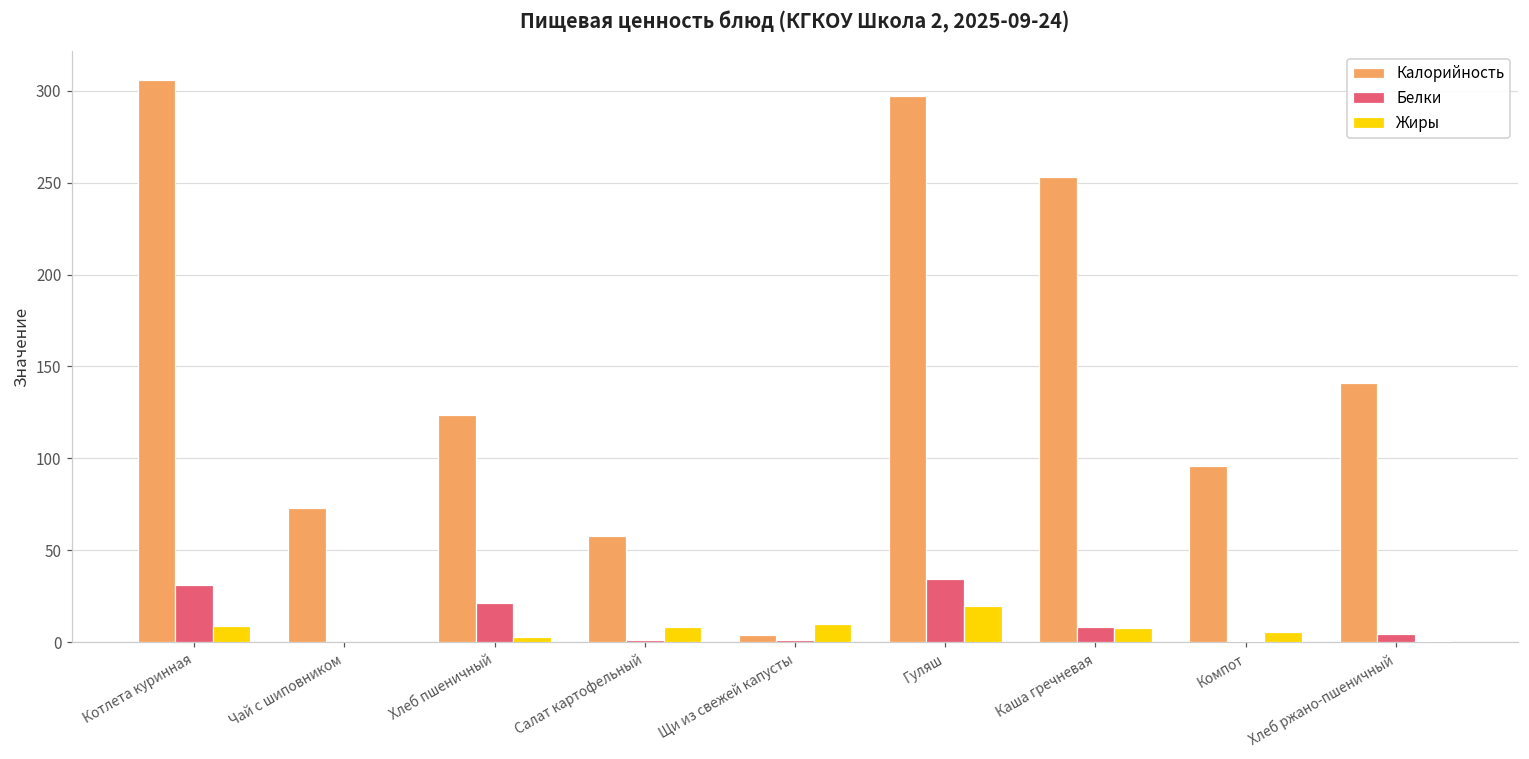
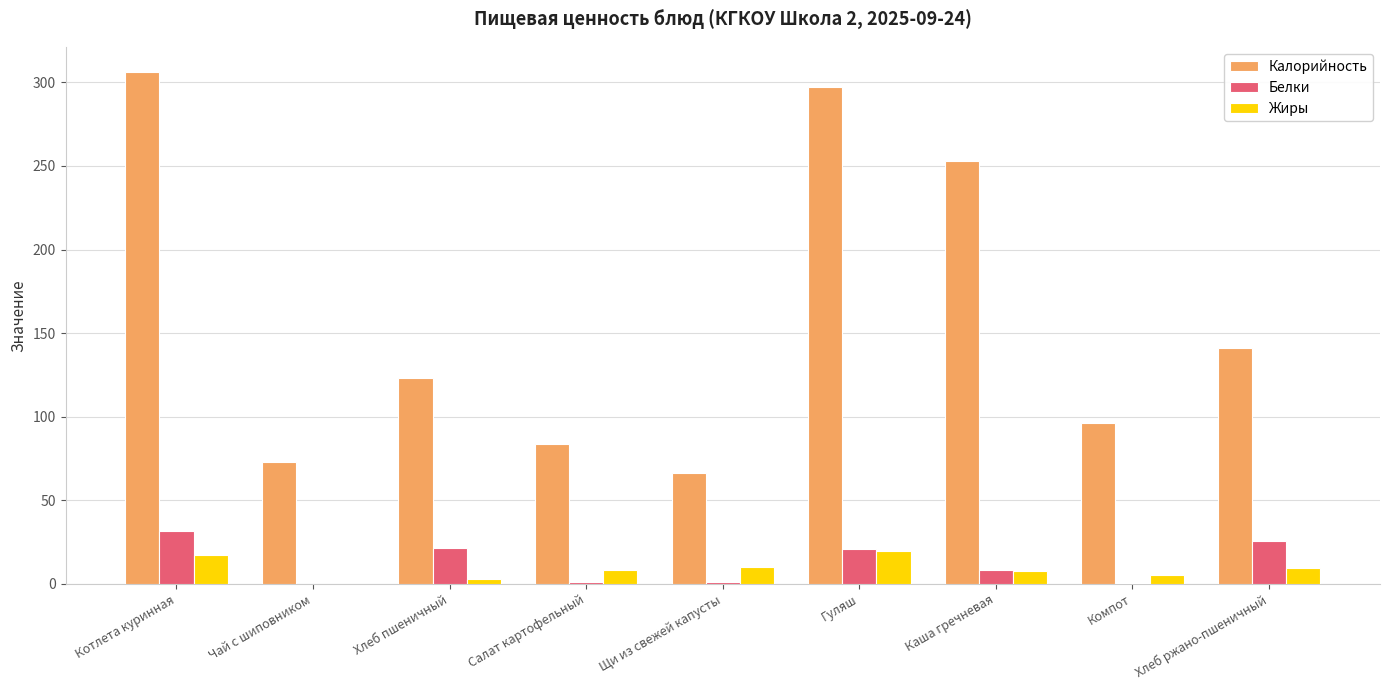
  {
    "Калорийность": {
      "Котлета куринная": 306,
      "Чай с шиповником": 73,
      "Хлеб пшеничный": 123,
-     "Салат картофельный": 58,
-     "Щи из свежей капусты": 4,
+     "Салат картофельный": 84,
+     "Щи из свежей капусты": 66,
      "Гуляш": 297,
      "Каша гречневая": 253,
      "Компот": 96,
      "Хлеб ржано-пшеничный": 141
    },
    "Белки": {
      "Котлета куринная": 31,
      "Чай с шиповником": 0,
      "Хлеб пшеничный": 21,
-     "Гуляш": 34,
+     "Гуляш": 21,
      "Каша гречневая": 9,
-     "Хлеб ржано-пшеничный": 5
+     "Хлеб ржано-пшеничный": 26
    },
    "Жиры": {
-     "Котлета куринная": 9,
+     "Котлета куринная": 17,
      "Чай с шиповником": 0,
      "Хлеб пшеничный": 3,
      "Салат картофельный": 9,
      "Щи из свежей капусты": 10,
      "Гуляш": 20,
      "Каша гречневая": 8,
      "Компот": 6,
-     "Хлеб ржано-пшеничный": 0
+     "Хлеб ржано-пшеничный": 10
    }
  }
